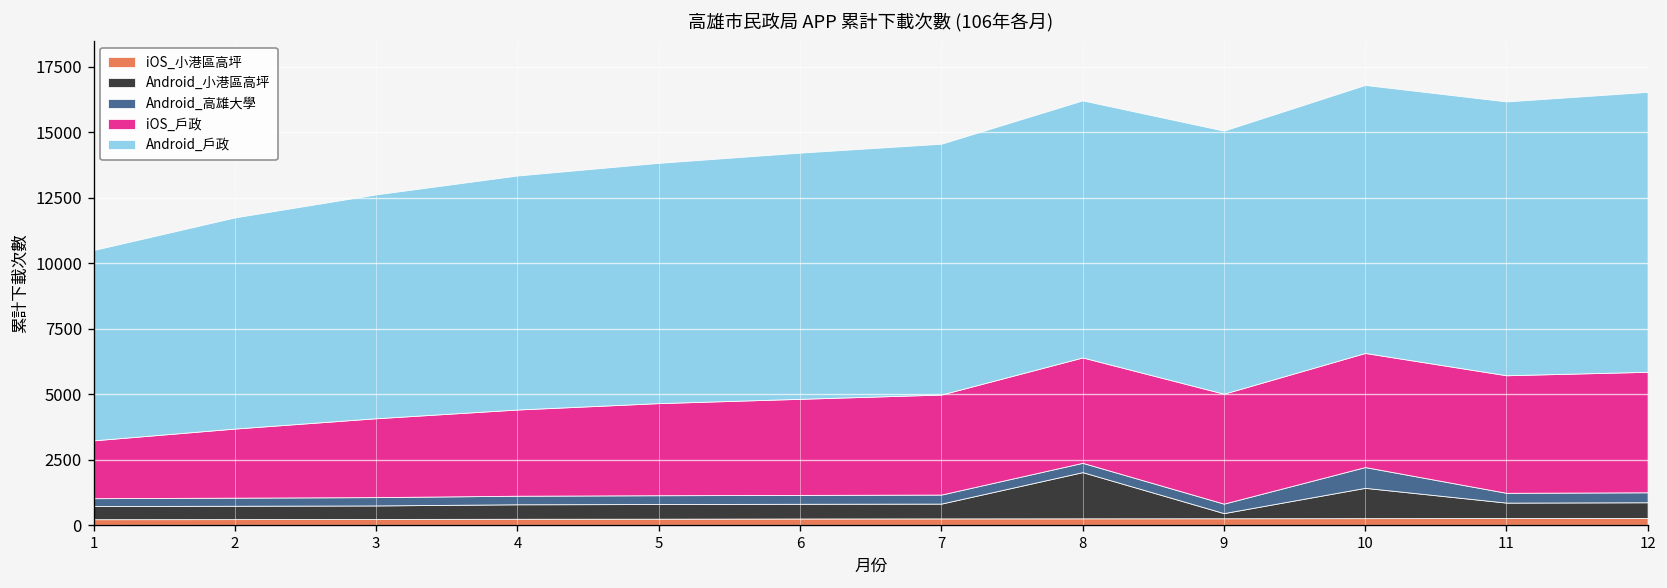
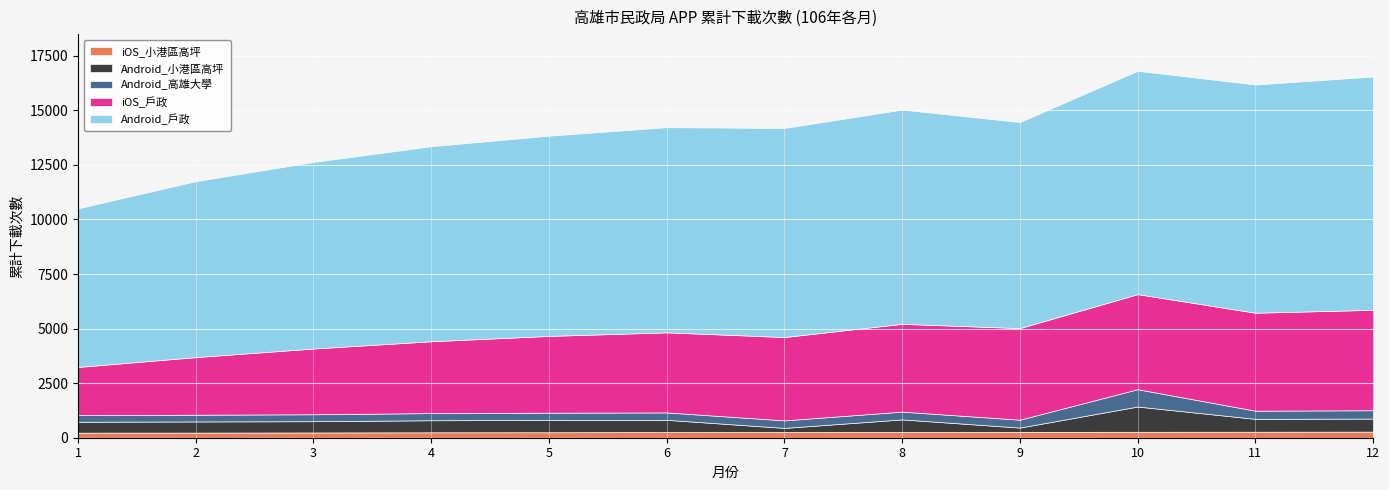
  {
    "iOS_小港區高坪": {
      "1": 200,
      "2": 200,
      "3": 200,
      "4": 200,
      "5": 300,
      "6": 300,
      "7": 300,
      "8": 300,
      "9": 300,
      "10": 300,
      "11": 300,
      "12": 300
    },
    "Android_小港區高坪": {
      "1": 500,
      "2": 500,
      "3": 500,
      "4": 600,
      "5": 600,
      "6": 600,
-     "7": 600,
-     "8": 1800,
+     "7": 200,
+     "8": 600,
      "9": 200,
      "10": 1200,
      "11": 600,
      "12": 600
    },
    "Android_高雄大學": {
      "1": 300,
      "2": 300,
      "3": 300,
      "4": 300,
      "5": 300,
      "6": 300,
      "7": 300,
      "8": 400,
      "9": 400,
      "10": 800,
      "11": 400,
      "12": 400
    },
    "iOS_戶政": {
      "1": 2200,
      "2": 2600,
      "3": 3000,
      "4": 3300,
      "5": 3500,
      "6": 3700,
      "7": 3800,
      "8": 4000,
      "9": 4200,
      "10": 4400,
      "11": 4500,
      "12": 4600
    },
    "Android_戶政": {
      "1": 7300,
      "2": 8100,
      "3": 8500,
      "4": 8900,
      "5": 9200,
      "6": 9400,
      "7": 9600,
      "8": 9800,
-     "9": 10000,
+     "9": 9400,
      "10": 10200,
      "11": 10500,
      "12": 10700
    }
  }
